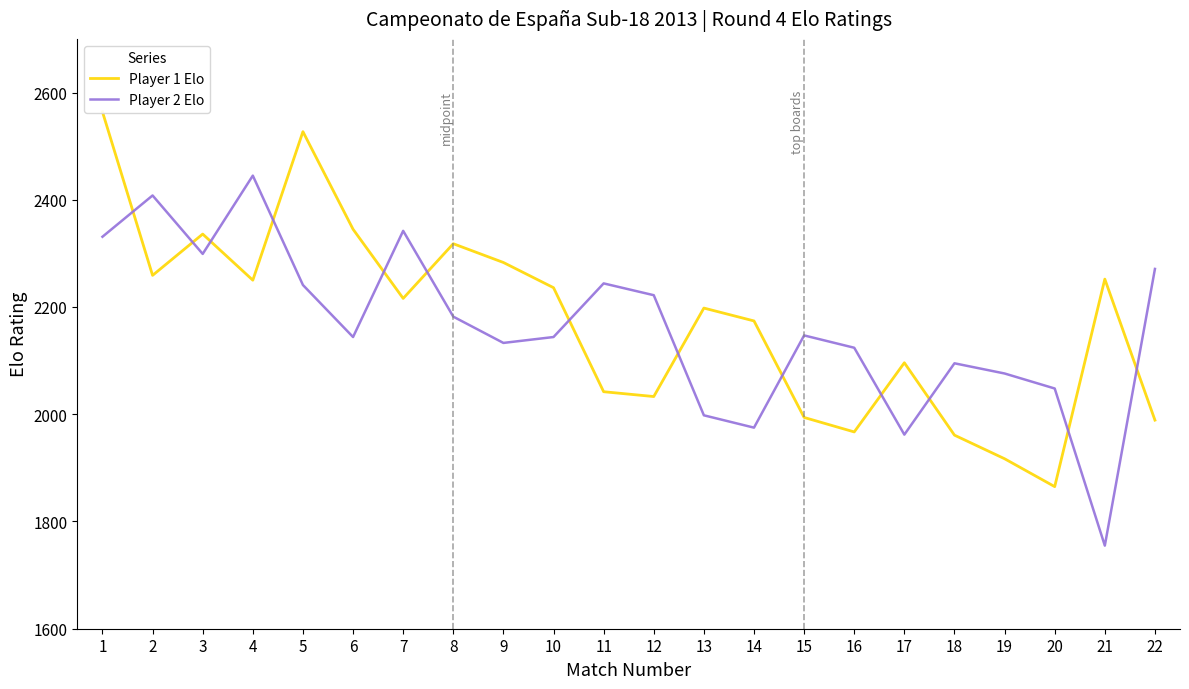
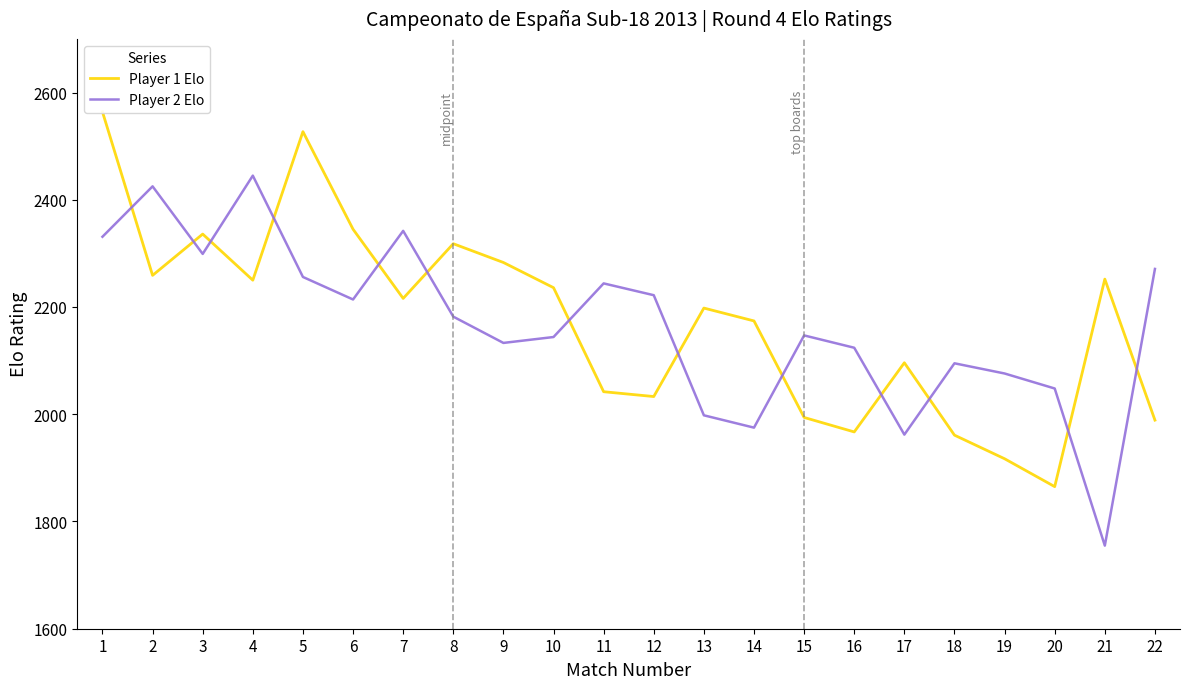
  {
    "Player 1 Elo": {
      "2": 2260,
      "3": 2340,
      "4": 2250,
      "5": 2530,
      "6": 2350,
      "7": 2220,
      "8": 2320,
      "9": 2280,
      "10": 2240,
      "11": 2040,
      "12": 2030,
      "13": 2200,
      "14": 2170,
      "15": 1990,
      "16": 1970,
      "17": 2100,
      "18": 1960,
      "19": 1920,
      "20": 1870,
      "21": 2250,
      "22": 1990
    },
    "Player 2 Elo": {
      "1": 2330,
-     "2": 2410,
+     "2": 2430,
      "3": 2300,
      "4": 2450,
-     "5": 2240,
-     "6": 2140,
+     "5": 2260,
+     "6": 2210,
      "7": 2340,
      "8": 2180,
      "9": 2130,
      "10": 2140,
      "11": 2240,
      "12": 2220,
      "13": 2000,
      "14": 1980,
      "15": 2150,
      "16": 2120,
      "17": 1960,
      "18": 2100,
      "19": 2080,
      "20": 2050,
      "21": 1760,
      "22": 2270
    }
  }
